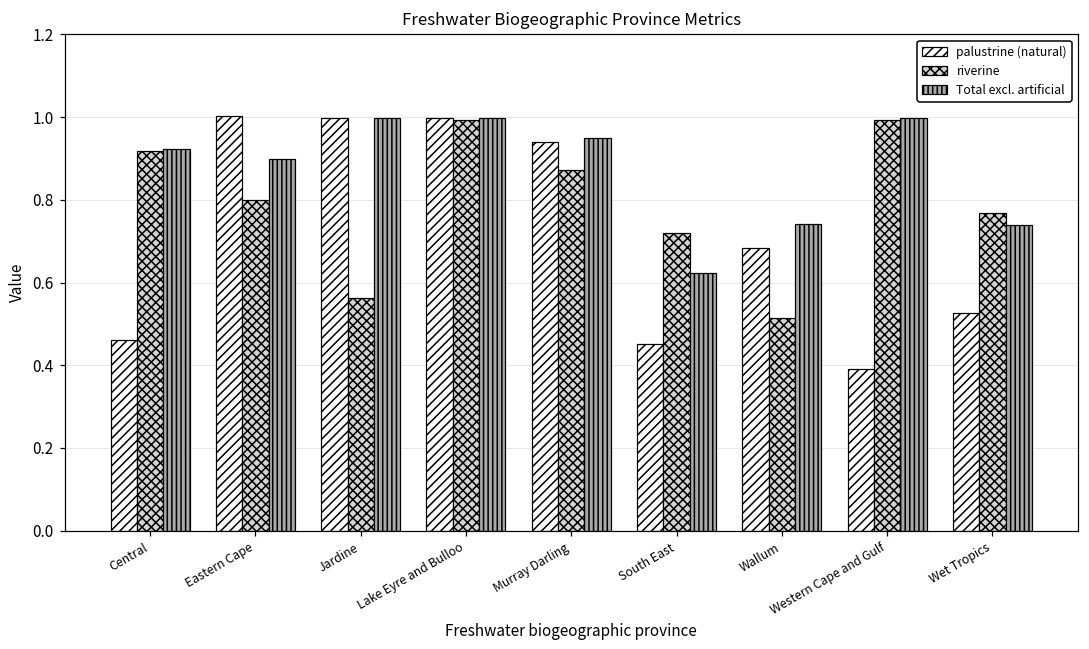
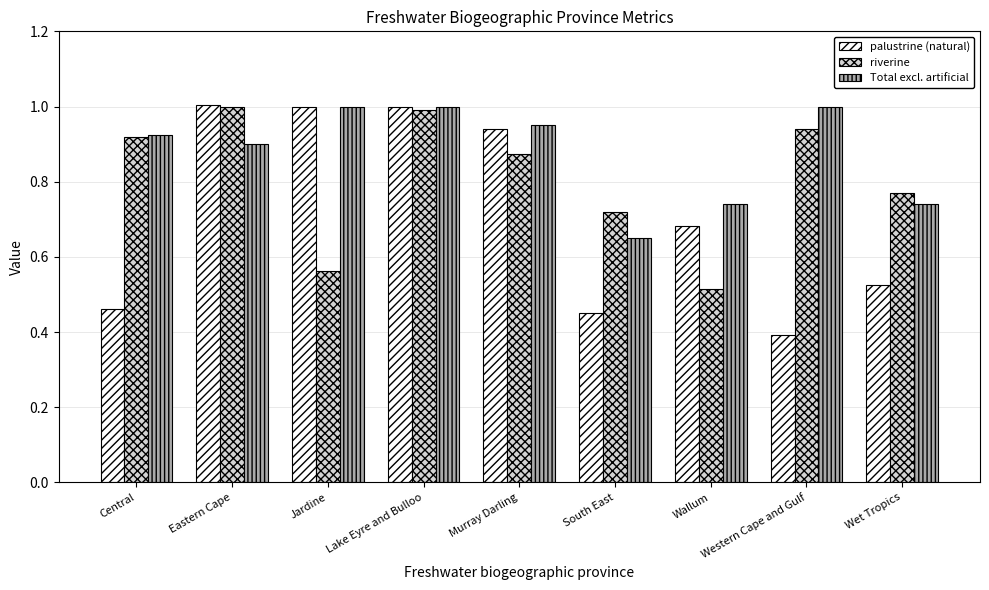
  {
    "palustrine (natural)": {
      "Central": 0.46,
      "Eastern Cape": 1.00,
      "Jardine": 1.00,
      "Lake Eyre and Bulloo": 1.00,
      "Murray Darling": 0.94,
      "South East": 0.45,
      "Wallum": 0.68,
      "Western Cape and Gulf": 0.39,
      "Wet Tropics": 0.53
    },
    "riverine": {
      "Central": 0.92,
-     "Eastern Cape": 0.8,
+     "Eastern Cape": 1.0,
      "Jardine": 0.56,
      "Lake Eyre and Bulloo": 0.99,
      "Murray Darling": 0.87,
      "South East": 0.72,
      "Wallum": 0.51,
-     "Western Cape and Gulf": 0.99,
+     "Western Cape and Gulf": 0.94,
      "Wet Tropics": 0.77
    },
    "Total excl. artificial": {
      "Central": 0.92,
      "Eastern Cape": 0.90,
      "Jardine": 1.00,
      "Lake Eyre and Bulloo": 1.00,
      "Murray Darling": 0.95,
-     "South East": 0.62,
+     "South East": 0.65,
      "Wallum": 0.74,
      "Western Cape and Gulf": 1.00,
      "Wet Tropics": 0.74
    }
  }
